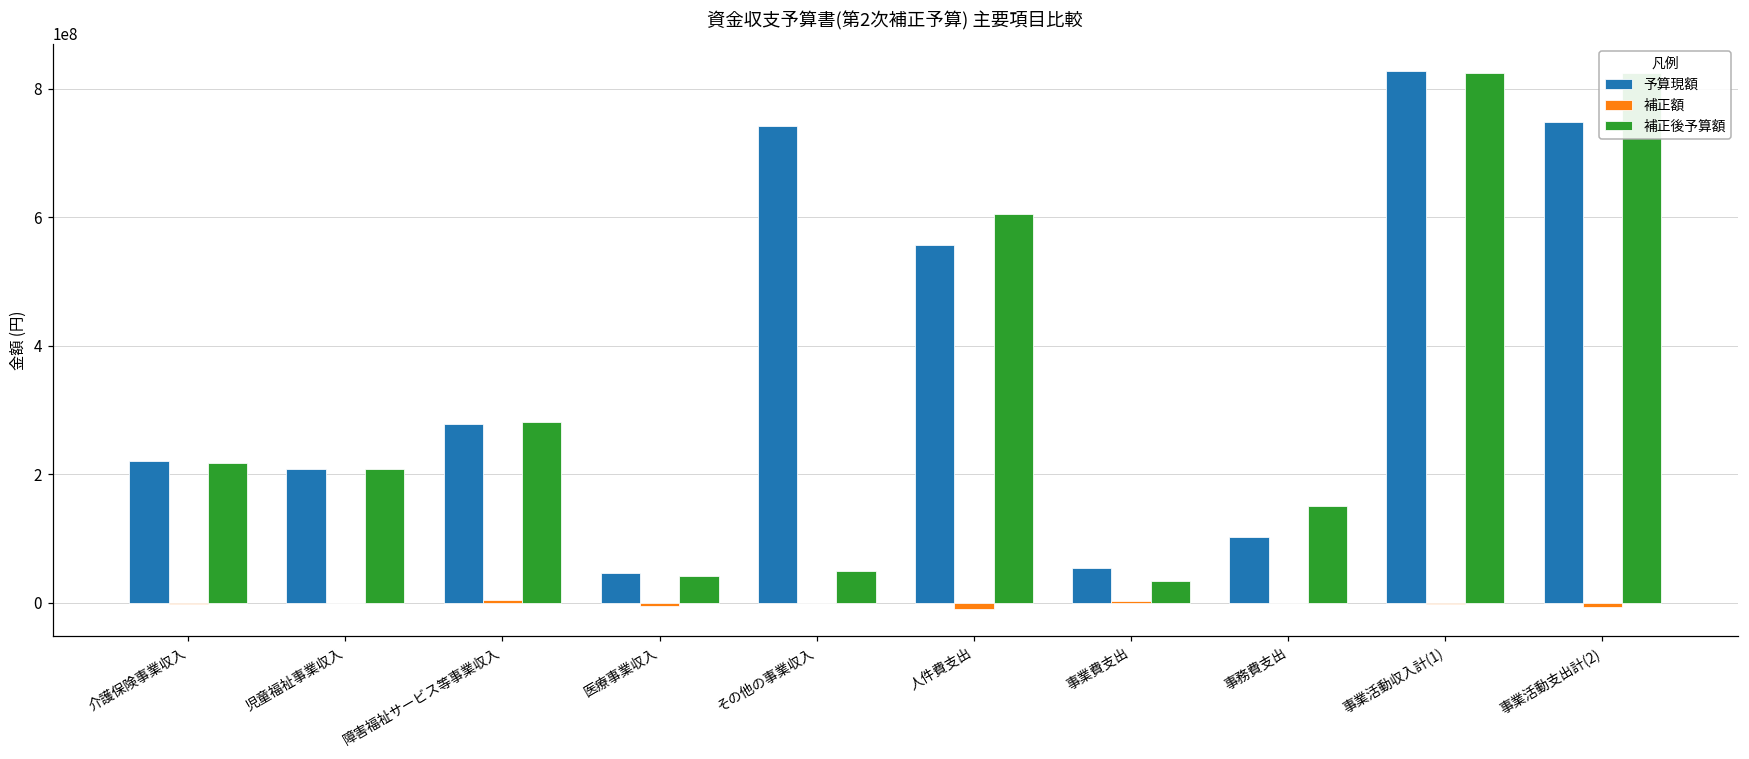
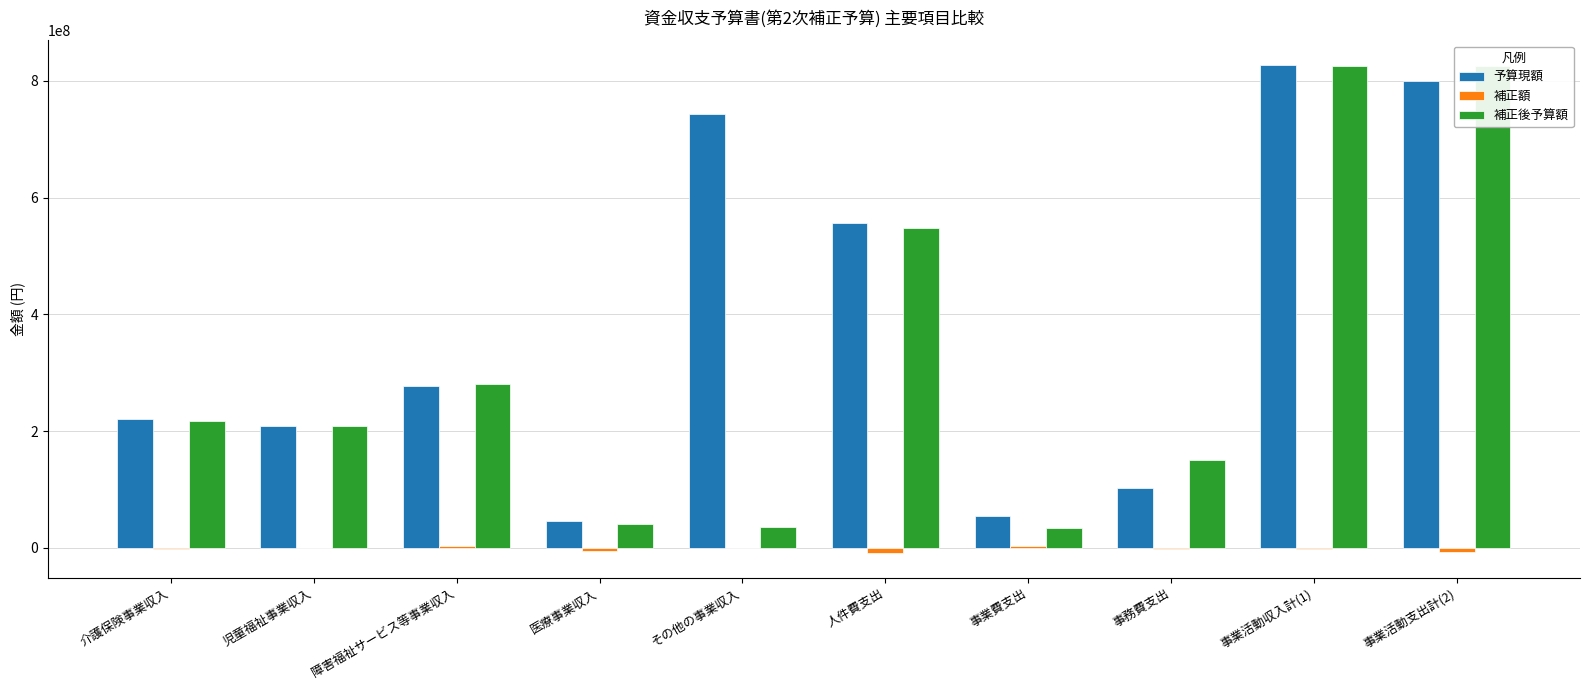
  {
    "予算現額": {
      "介護保険事業収入": 220000000,
      "児童福祉事業収入": 210000000,
      "障害福祉サービス等事業収入": 280000000,
      "医療事業収入": 50000000,
      "その他の事業収入": 740000000,
      "人件費支出": 560000000,
      "事業費支出": 50000000,
      "事務費支出": 100000000,
      "事業活動収入計(1)": 830000000,
-     "事業活動支出計(2)": 750000000
+     "事業活動支出計(2)": 800000000
    },
    "補正額": {
      "医療事業収入": 0,
      "人件費支出": -10000000,
      "事業活動支出計(2)": -10000000
    },
    "補正後予算額": {
      "介護保険事業収入": 220000000,
      "児童福祉事業収入": 210000000,
      "障害福祉サービス等事業収入": 280000000,
      "医療事業収入": 40000000,
-     "その他の事業収入": 50000000,
-     "人件費支出": 610000000,
+     "その他の事業収入": 40000000,
+     "人件費支出": 550000000,
      "事業費支出": 30000000,
      "事務費支出": 150000000,
      "事業活動収入計(1)": 830000000
    }
  }
